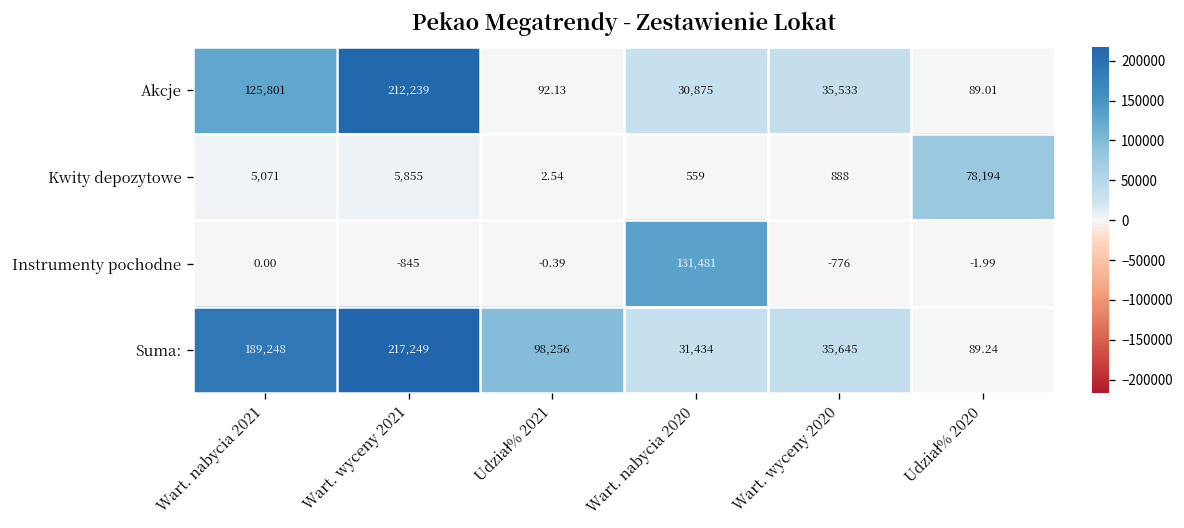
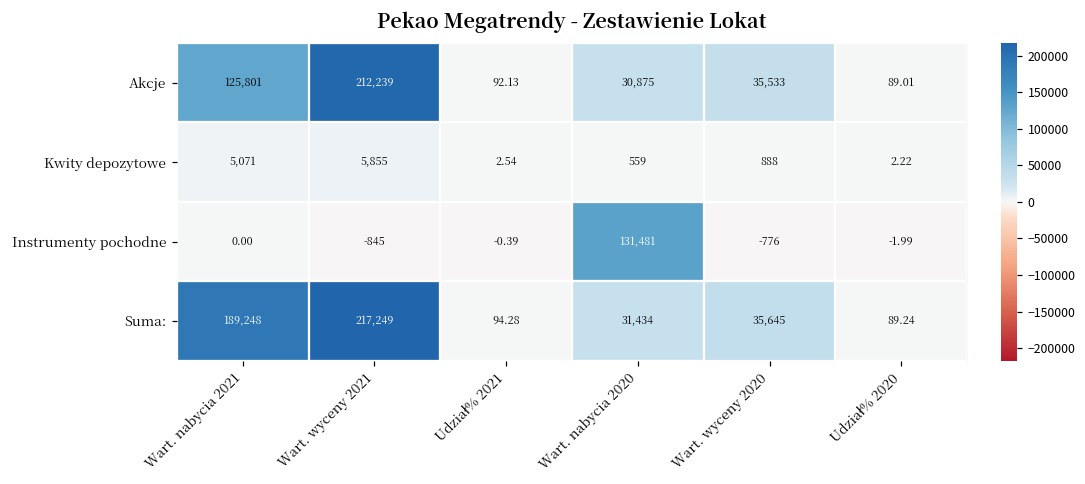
  {
    "Akcje": {
      "Wart. nabycia 2021": "125,801",
      "Wart. wyceny 2021": "212,239",
      "Udział% 2021": "92.13",
      "Wart. nabycia 2020": "30,875",
      "Wart. wyceny 2020": "35,533",
      "Udział% 2020": "89.01"
    },
    "Kwity depozytowe": {
      "Wart. nabycia 2021": "5,071",
      "Wart. wyceny 2021": "5,855",
      "Udział% 2021": "2.54",
      "Wart. nabycia 2020": "559",
      "Wart. wyceny 2020": "888",
-     "Udział% 2020": "78,194"
+     "Udział% 2020": "2.22"
    },
    "Instrumenty pochodne": {
      "Wart. nabycia 2021": "0.00",
      "Wart. wyceny 2021": "-845",
      "Udział% 2021": "-0.39",
      "Wart. nabycia 2020": "131,481",
      "Wart. wyceny 2020": "-776",
      "Udział% 2020": "-1.99"
    },
    "Suma:": {
      "Wart. nabycia 2021": "189,248",
      "Wart. wyceny 2021": "217,249",
-     "Udział% 2021": "98,256",
+     "Udział% 2021": "94.28",
      "Wart. nabycia 2020": "31,434",
      "Wart. wyceny 2020": "35,645",
      "Udział% 2020": "89.24"
    }
  }
